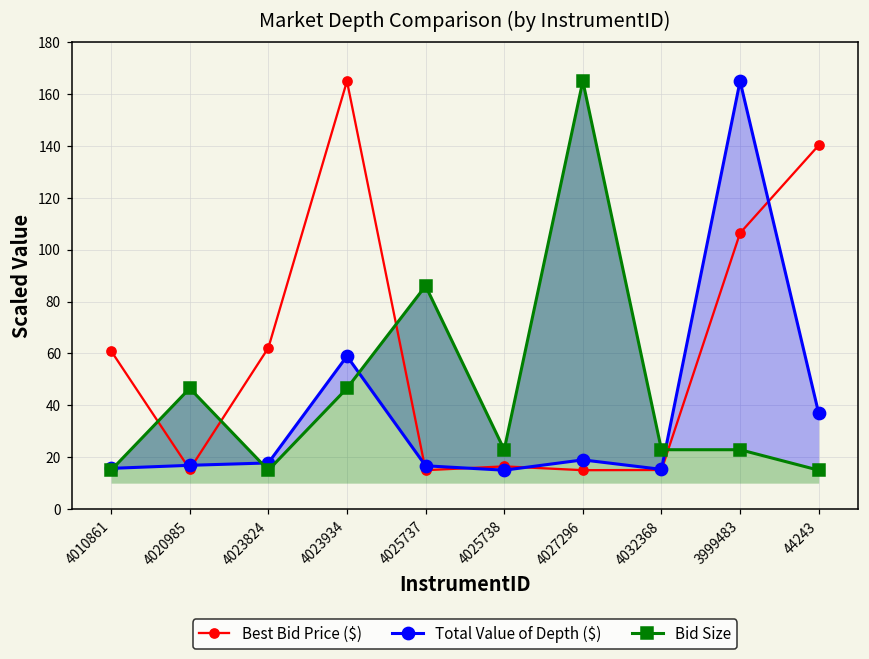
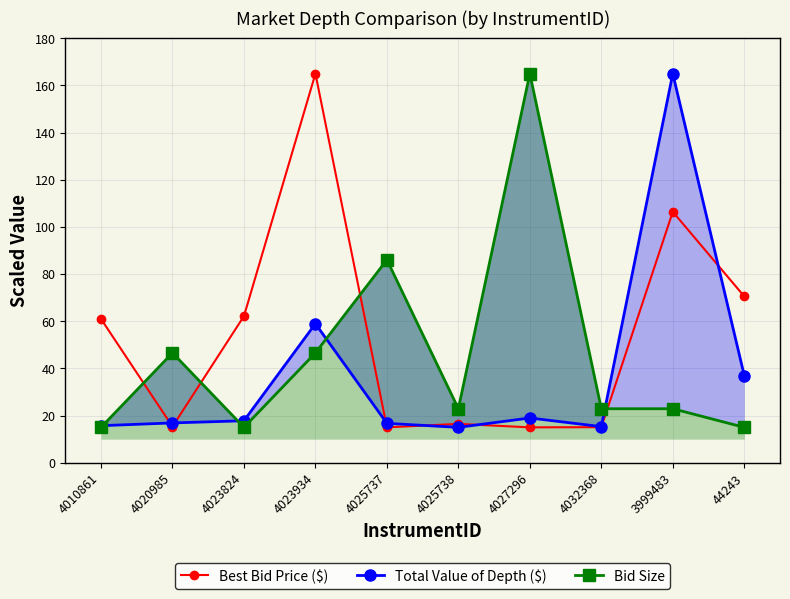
  {
    "Best Bid Price ($)": {
      "4010861": 61,
      "4020985": 15,
      "4023824": 62,
      "4023934": 165,
      "4025737": 15,
      "4025738": 16,
      "4027296": 15,
      "3999483": 106,
-     "44243": 140
+     "44243": 71
    },
    "Bid Size": {
      "4023824": 15,
      "4023934": 47,
      "3999483": 23,
      "44243": 15
    }
  }
